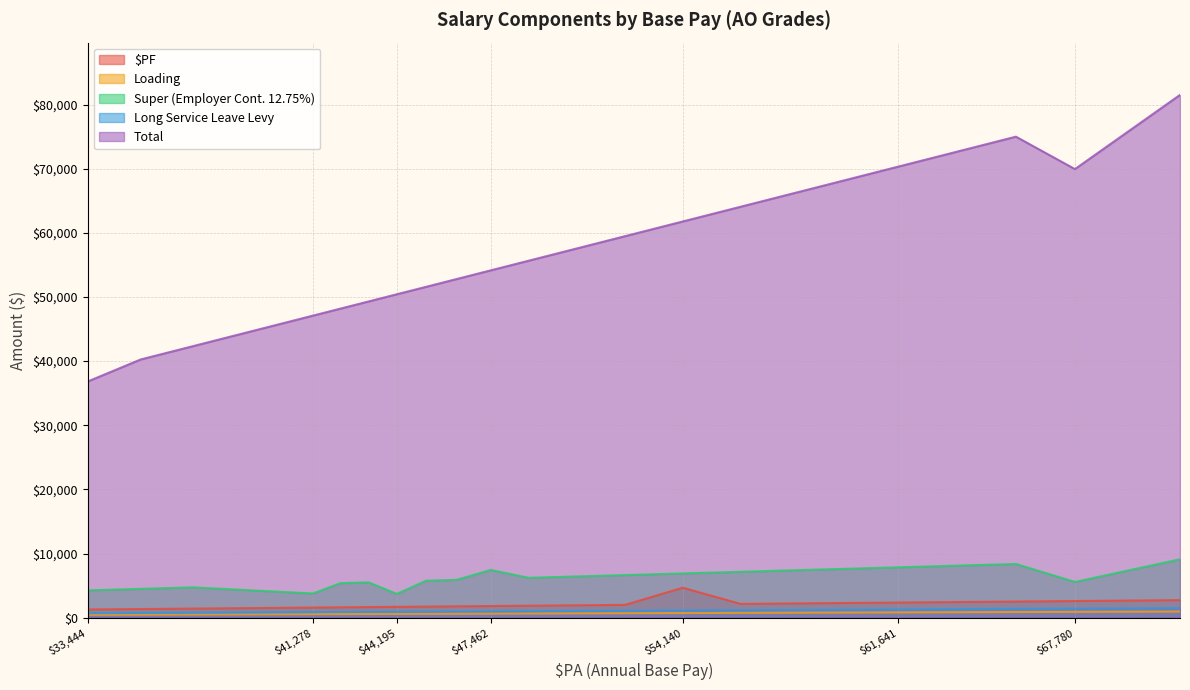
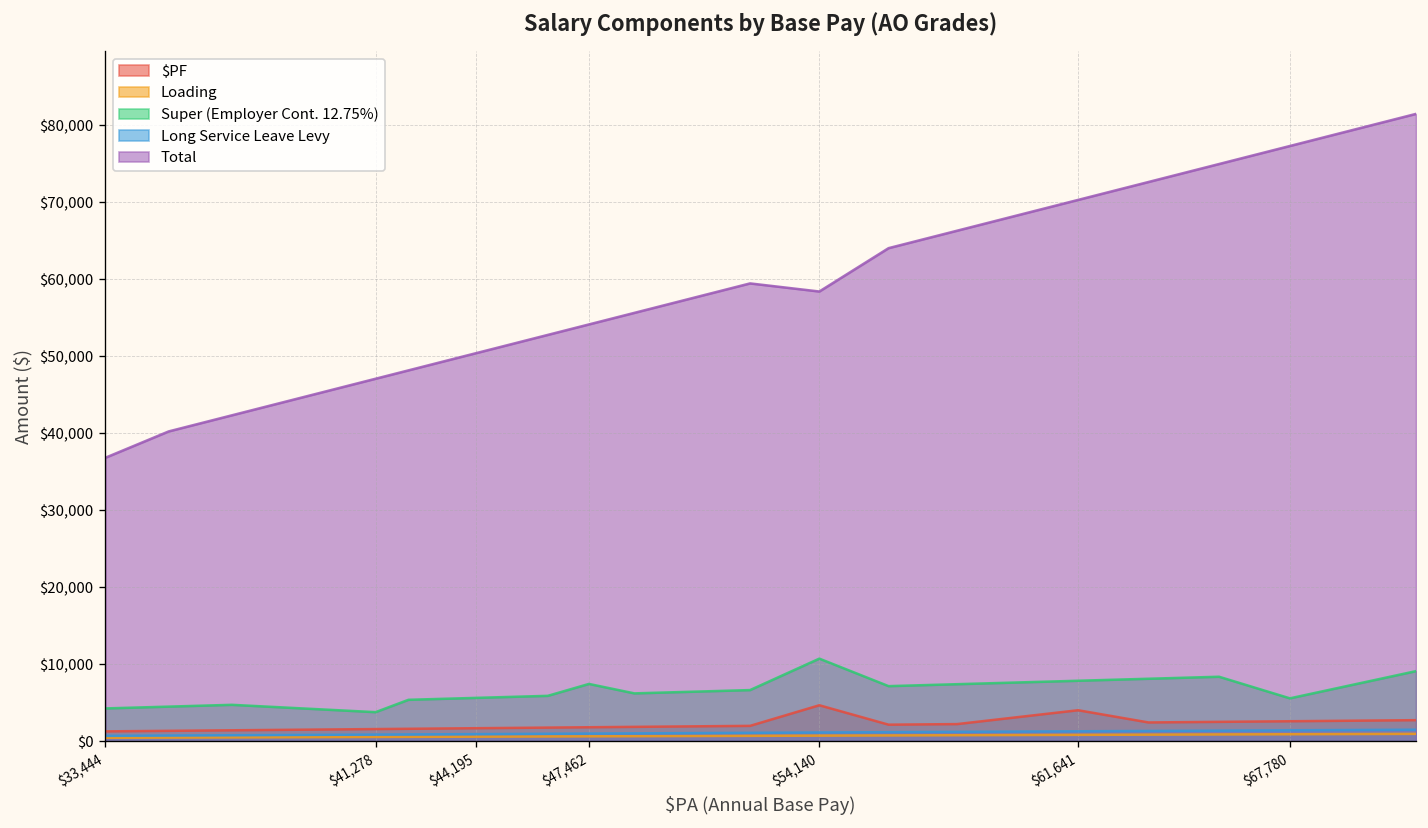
  {
    "$PF": {
      "$33,444": "$1,000",
      "$41,278": "$2,000",
      "$44,195": "$2,000",
      "$47,462": "$2,000",
      "$54,140": "$5,000",
-     "$61,641": "$2,000",
+     "$61,641": "$4,000",
      "$67,780": "$3,000"
    },
    "Loading": {
      "$54,140": "$1,000",
      "$61,641": "$1,000",
      "$67,780": "$1,000"
    },
    "Super (Employer Cont. 12.75%)": {
      "$33,444": "$4,000",
      "$41,278": "$4,000",
-     "$44,195": "$4,000",
+     "$44,195": "$6,000",
      "$47,462": "$7,000",
-     "$54,140": "$7,000",
+     "$54,140": "$11,000",
      "$61,641": "$8,000",
      "$67,780": "$6,000"
    },
    "Long Service Leave Levy": {
      "$54,140": "$1,000",
      "$61,641": "$1,000",
      "$67,780": "$1,000"
    },
    "Total": {
      "$33,444": "$37,000",
      "$41,278": "$47,000",
      "$44,195": "$50,000",
      "$47,462": "$54,000",
-     "$54,140": "$62,000",
+     "$54,140": "$58,000",
      "$61,641": "$70,000",
-     "$67,780": "$70,000"
+     "$67,780": "$77,000"
    }
  }
